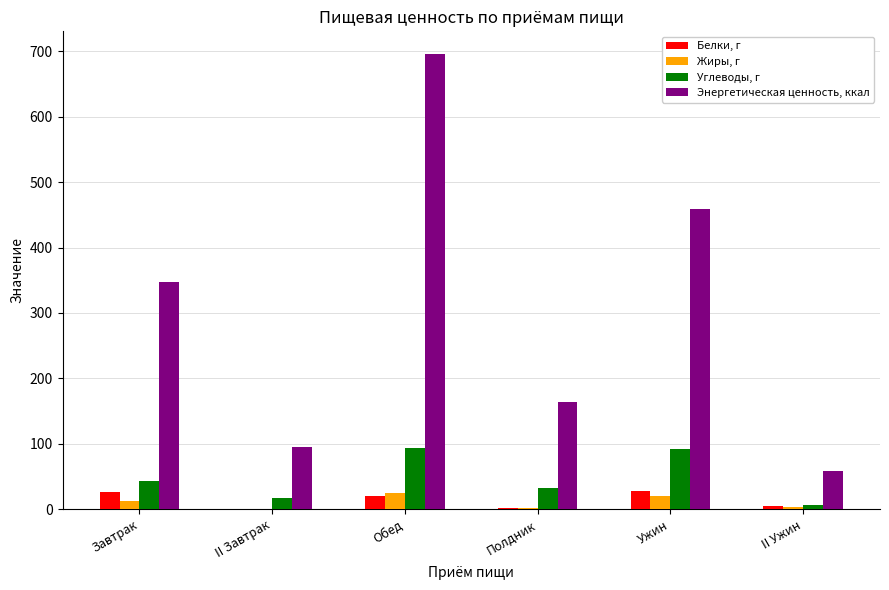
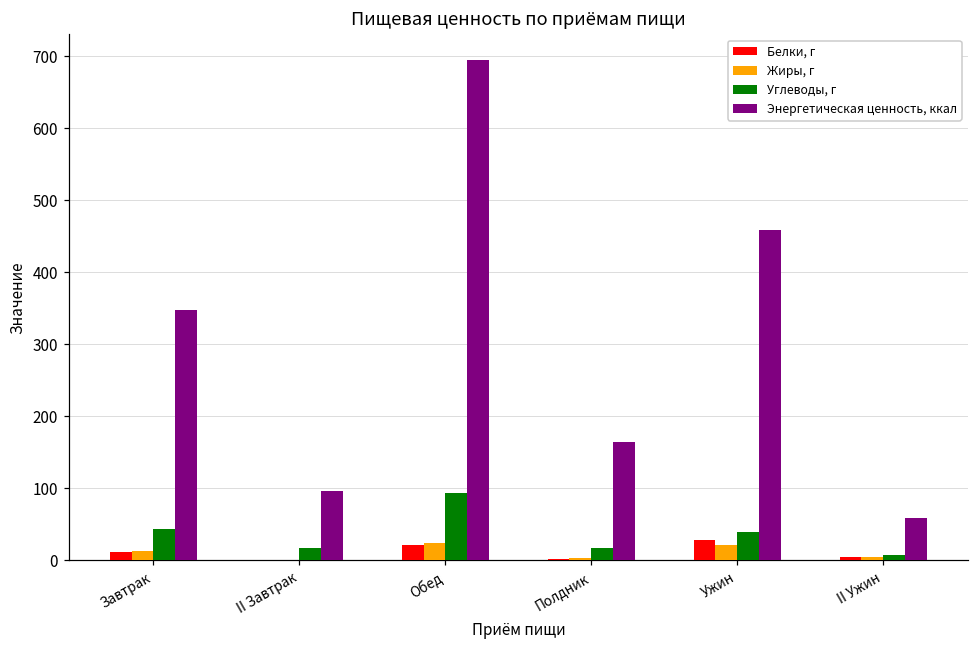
  {
    "Белки, г": {
-     "Завтрак": 30,
+     "Завтрак": 10,
      "Обед": 20,
      "Ужин": 30,
      "II Ужин": 10
    },
    "Жиры, г": {
      "Завтрак": 10,
      "Обед": 20,
      "Ужин": 20,
      "II Ужин": 0
    },
    "Углеводы, г": {
      "Завтрак": 40,
      "II Завтрак": 20,
      "Обед": 90,
-     "Полдник": 30,
-     "Ужин": 90,
+     "Полдник": 20,
+     "Ужин": 40,
      "II Ужин": 10
    },
    "Энергетическая ценность, ккал": {
      "Завтрак": 350,
      "II Завтрак": 100,
      "Обед": 700,
      "Полдник": 160,
      "Ужин": 460,
      "II Ужин": 60
    }
  }
